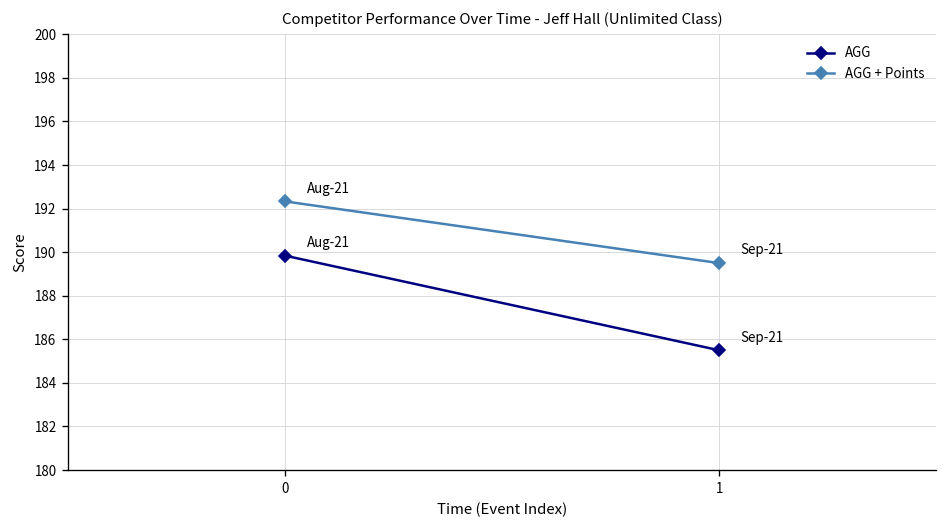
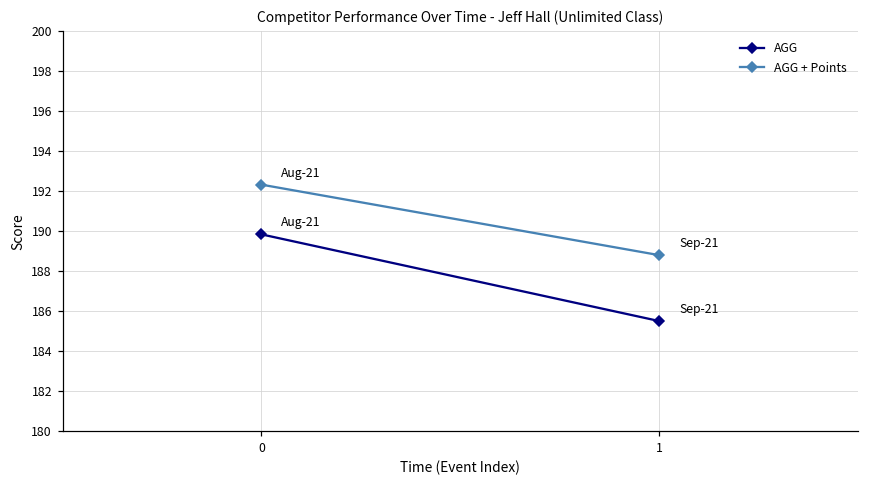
  {
    "AGG": {
      "0": 189.8,
      "1": 185.5
    },
    "AGG + Points": {
      "0": 192.3,
-     "1": 189.5
+     "1": 188.8
    }
  }
